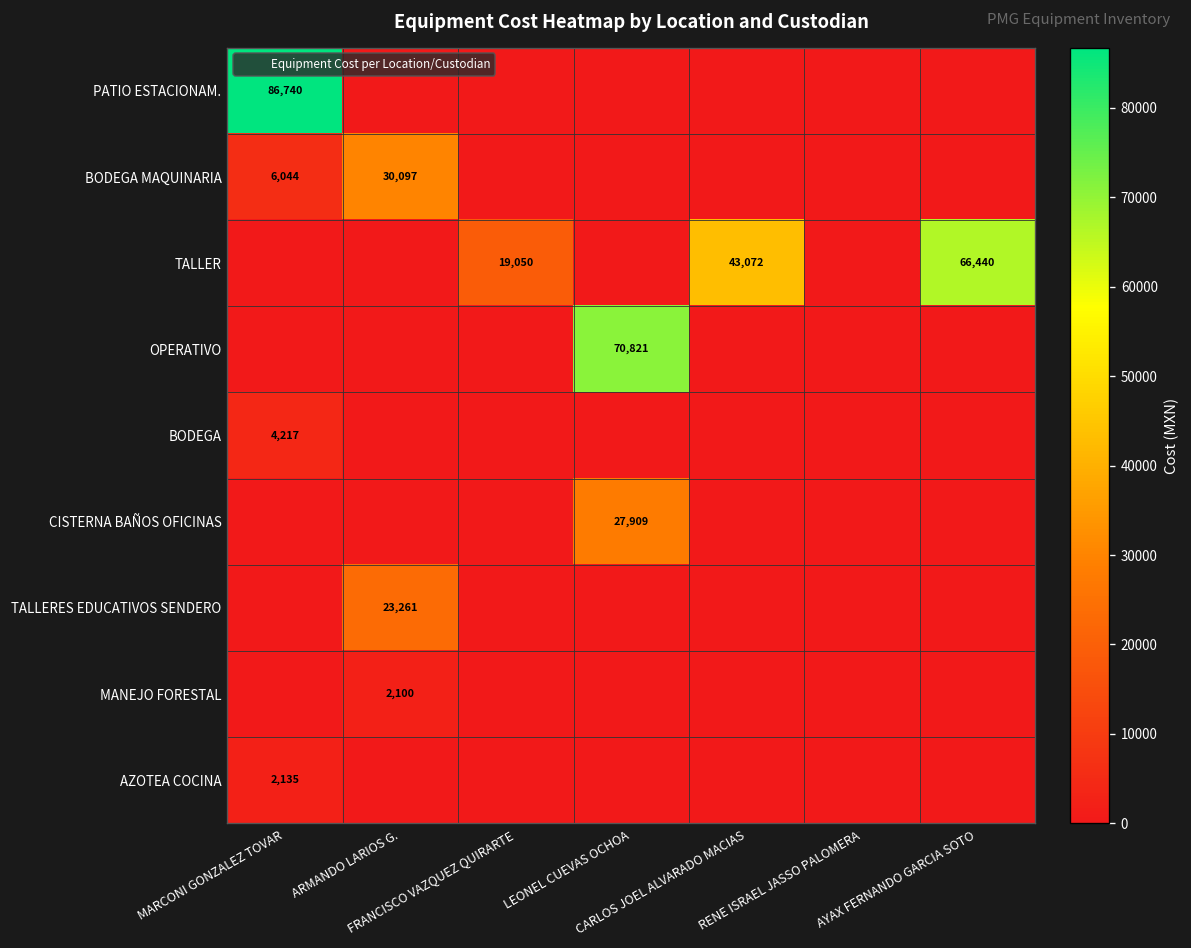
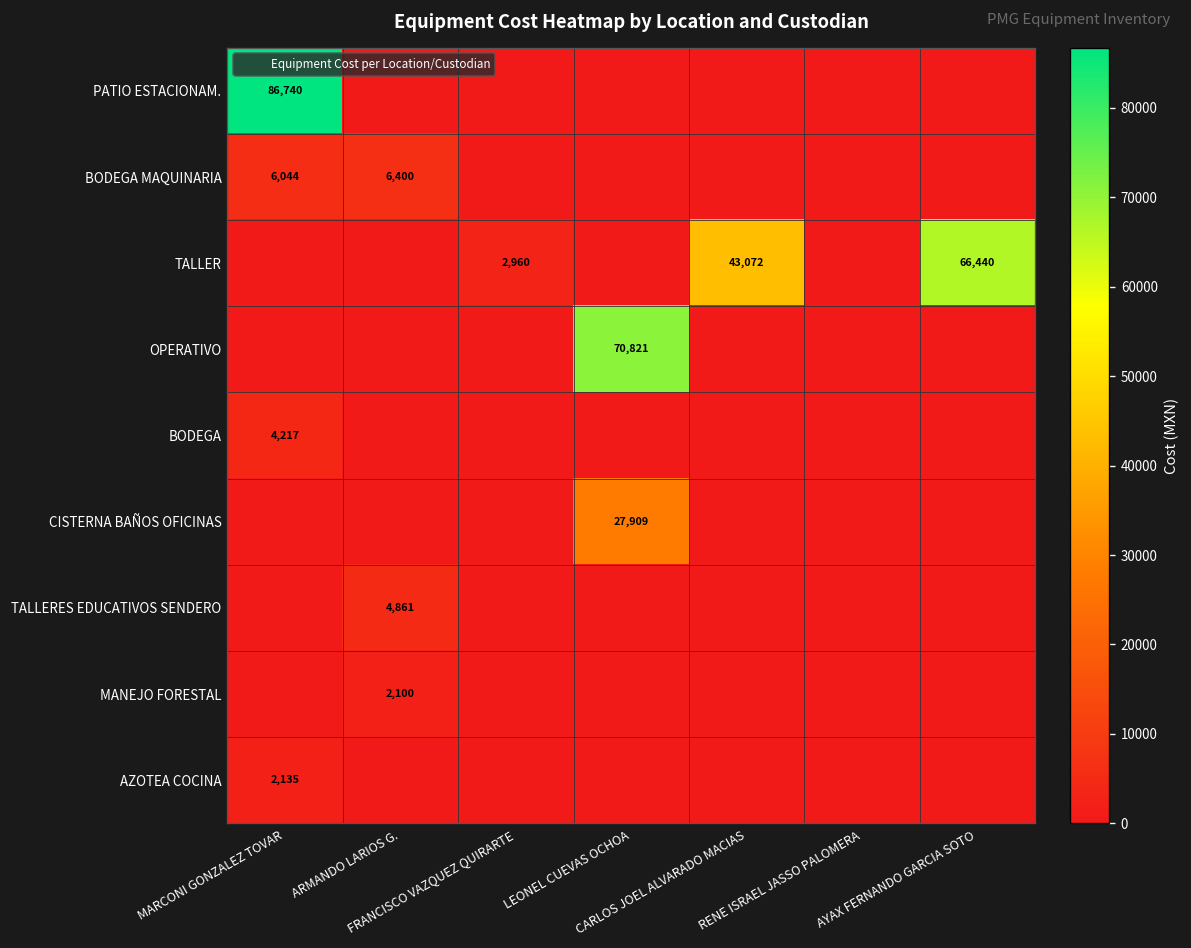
  {
    "PATIO ESTACIONAM.": {
      "MARCONI GONZALEZ TOVAR": "86,740"
    },
    "BODEGA MAQUINARIA": {
      "MARCONI GONZALEZ TOVAR": "6,044",
-     "ARMANDO LARIOS G.": "30,097"
+     "ARMANDO LARIOS G.": "6,400"
    },
    "TALLER": {
-     "FRANCISCO VAZQUEZ QUIRARTE": "19,050",
+     "FRANCISCO VAZQUEZ QUIRARTE": "2,960",
      "CARLOS JOEL ALVARADO MACIAS": "43,072",
      "AYAX FERNANDO GARCIA SOTO": "66,440"
    },
    "OPERATIVO": {
      "LEONEL CUEVAS OCHOA": "70,821"
    },
    "BODEGA": {
      "MARCONI GONZALEZ TOVAR": "4,217"
    },
    "CISTERNA BAÑOS OFICINAS": {
      "LEONEL CUEVAS OCHOA": "27,909"
    },
    "TALLERES EDUCATIVOS SENDERO": {
-     "ARMANDO LARIOS G.": "23,261"
+     "ARMANDO LARIOS G.": "4,861"
    },
    "MANEJO FORESTAL": {
      "ARMANDO LARIOS G.": "2,100"
    },
    "AZOTEA COCINA": {
      "MARCONI GONZALEZ TOVAR": "2,135"
    }
  }
